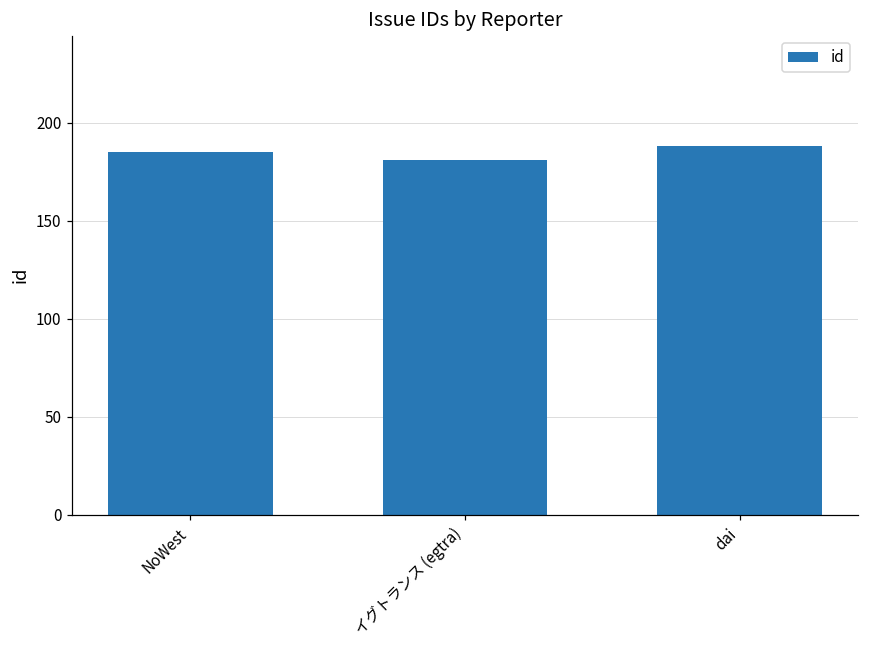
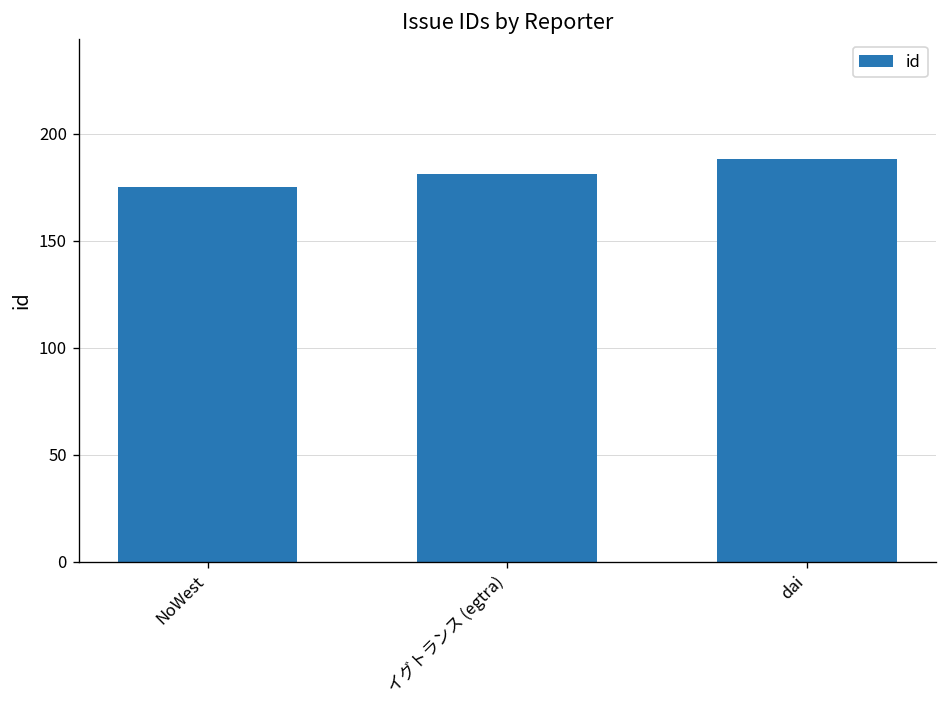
  {
-   "NoWest": 185,
+   "NoWest": 175,
    "イグトランス (egtra)": 181,
    "dai": 188
  }
